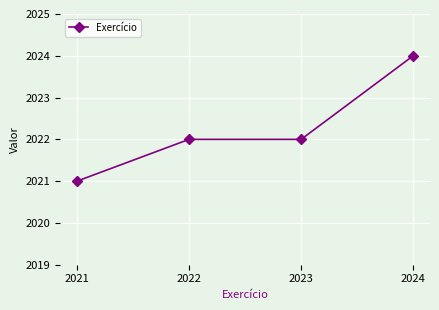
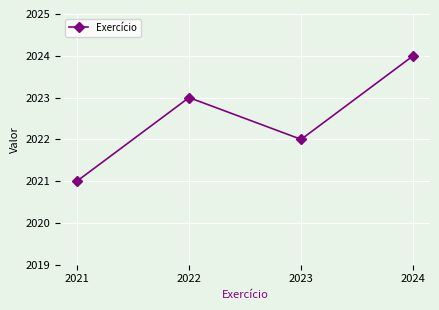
  {
    "2021": 2021,
-   "2022": 2022,
+   "2022": 2023,
    "2023": 2022,
    "2024": 2024
  }
